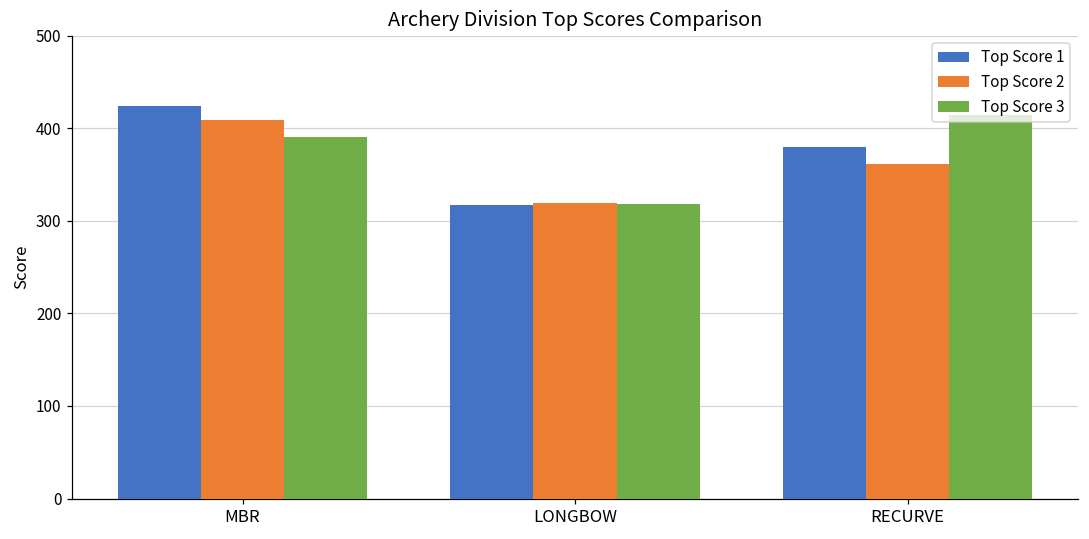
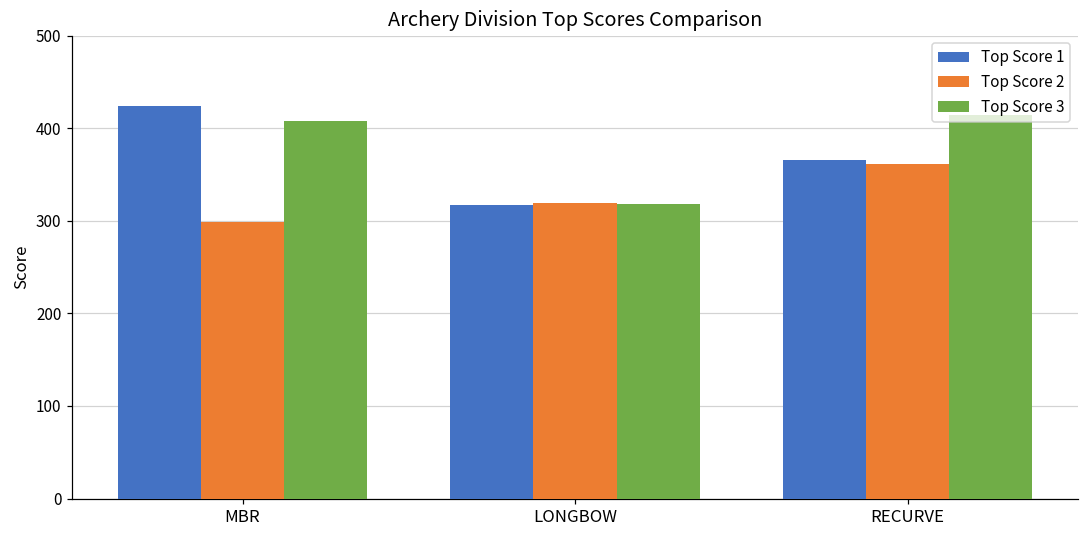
  {
    "Top Score 1": {
      "MBR": 420,
      "LONGBOW": 320,
-     "RECURVE": 380
+     "RECURVE": 370
    },
    "Top Score 2": {
-     "MBR": 410,
+     "MBR": 300,
      "LONGBOW": 320,
      "RECURVE": 360
    },
    "Top Score 3": {
-     "MBR": 390,
+     "MBR": 410,
      "LONGBOW": 320
    }
  }
